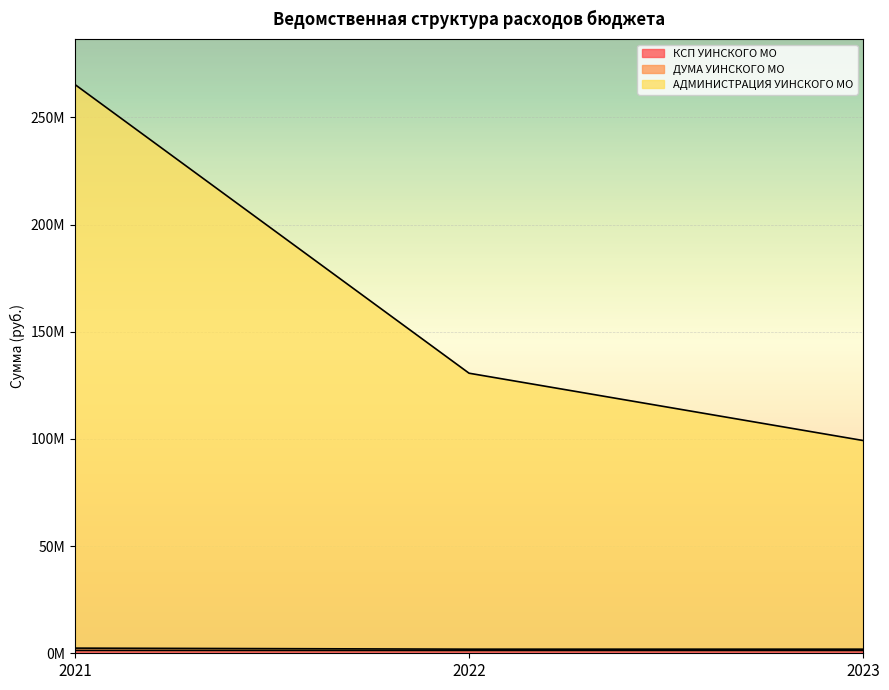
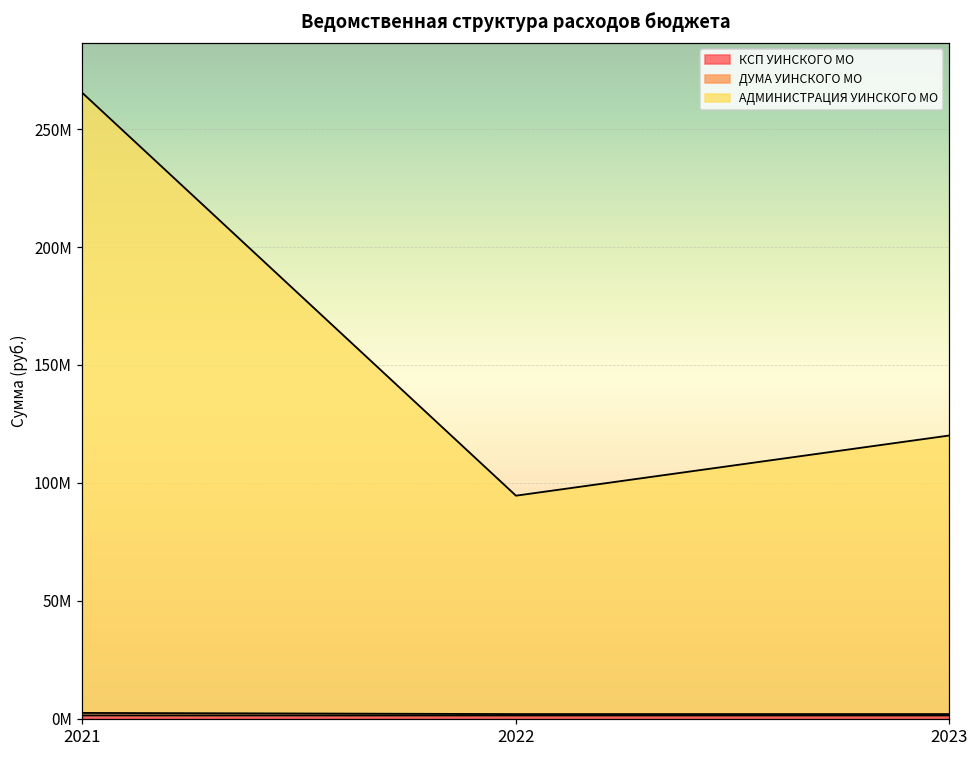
  {
    "АДМИНИСТРАЦИЯ УИНСКОГО МО": {
      "2021": 263000000,
-     "2022": 129000000,
-     "2023": 97000000
+     "2022": 93000000,
+     "2023": 118000000
    }
  }
